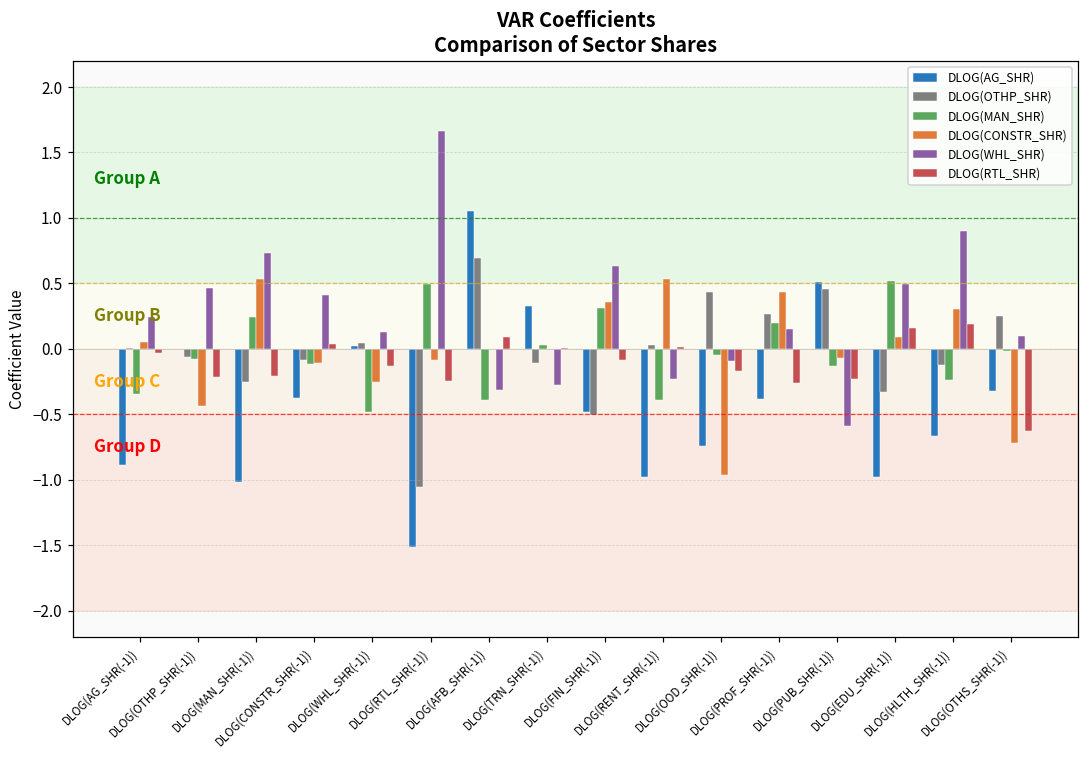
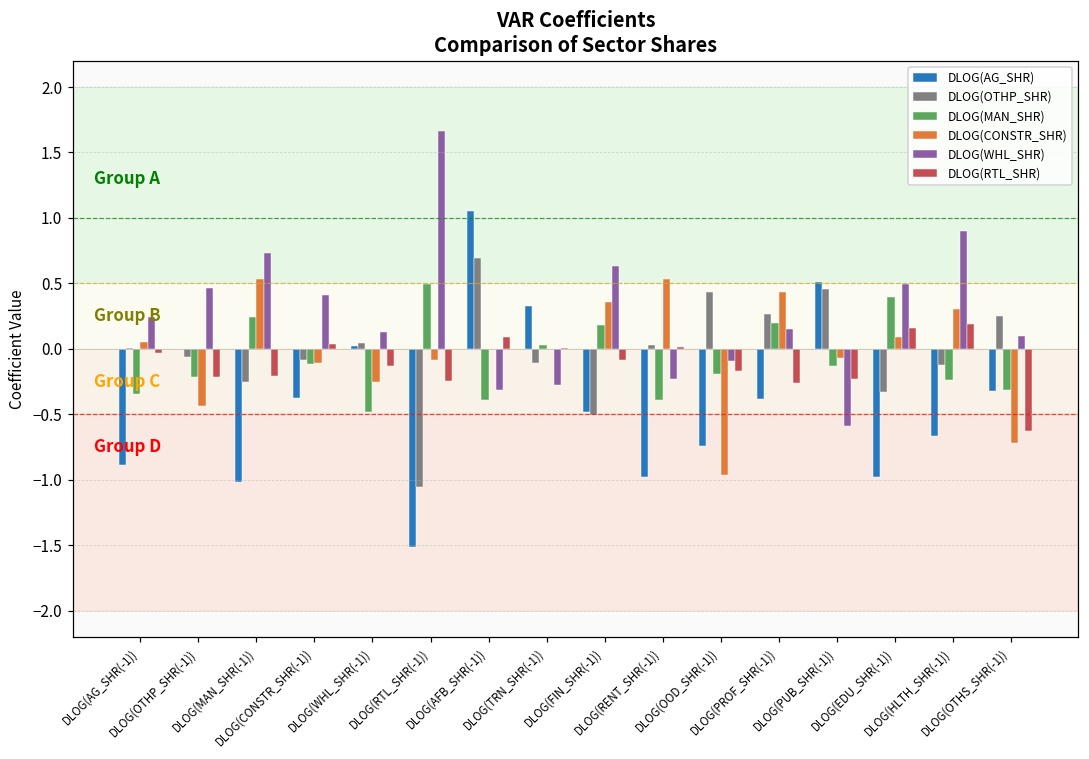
  {
    "DLOG(AG_SHR)": {
      "DLOG(AG_SHR(-1))": -0.88,
      "DLOG(MAN_SHR(-1))": -1.01,
      "DLOG(CONSTR_SHR(-1))": -0.37,
      "DLOG(WHL_SHR(-1))": 0.02,
      "DLOG(RTL_SHR(-1))": -1.51,
      "DLOG(AFB_SHR(-1))": 1.05,
      "DLOG(TRN_SHR(-1))": 0.33,
      "DLOG(FIN_SHR(-1))": -0.48,
      "DLOG(RENT_SHR(-1))": -0.98,
      "DLOG(OOD_SHR(-1))": -0.74,
      "DLOG(PROF_SHR(-1))": -0.38,
      "DLOG(PUB_SHR(-1))": 0.51,
      "DLOG(EDU_SHR(-1))": -0.98,
      "DLOG(HLTH_SHR(-1))": -0.67,
      "DLOG(OTHS_SHR(-1))": -0.32
    },
    "DLOG(MAN_SHR)": {
      "DLOG(AG_SHR(-1))": -0.35,
-     "DLOG(OTHP_SHR(-1))": -0.08,
+     "DLOG(OTHP_SHR(-1))": -0.22,
      "DLOG(MAN_SHR(-1))": 0.24,
      "DLOG(CONSTR_SHR(-1))": -0.12,
      "DLOG(WHL_SHR(-1))": -0.48,
      "DLOG(RTL_SHR(-1))": 0.49,
      "DLOG(AFB_SHR(-1))": -0.39,
      "DLOG(TRN_SHR(-1))": 0.03,
-     "DLOG(FIN_SHR(-1))": 0.31,
+     "DLOG(FIN_SHR(-1))": 0.19,
      "DLOG(RENT_SHR(-1))": -0.39,
-     "DLOG(OOD_SHR(-1))": -0.05,
+     "DLOG(OOD_SHR(-1))": -0.20,
      "DLOG(PROF_SHR(-1))": 0.20,
      "DLOG(PUB_SHR(-1))": -0.13,
-     "DLOG(EDU_SHR(-1))": 0.51,
+     "DLOG(EDU_SHR(-1))": 0.40,
      "DLOG(HLTH_SHR(-1))": -0.24,
-     "DLOG(OTHS_SHR(-1))": -0.02
+     "DLOG(OTHS_SHR(-1))": -0.31
    }
  }
